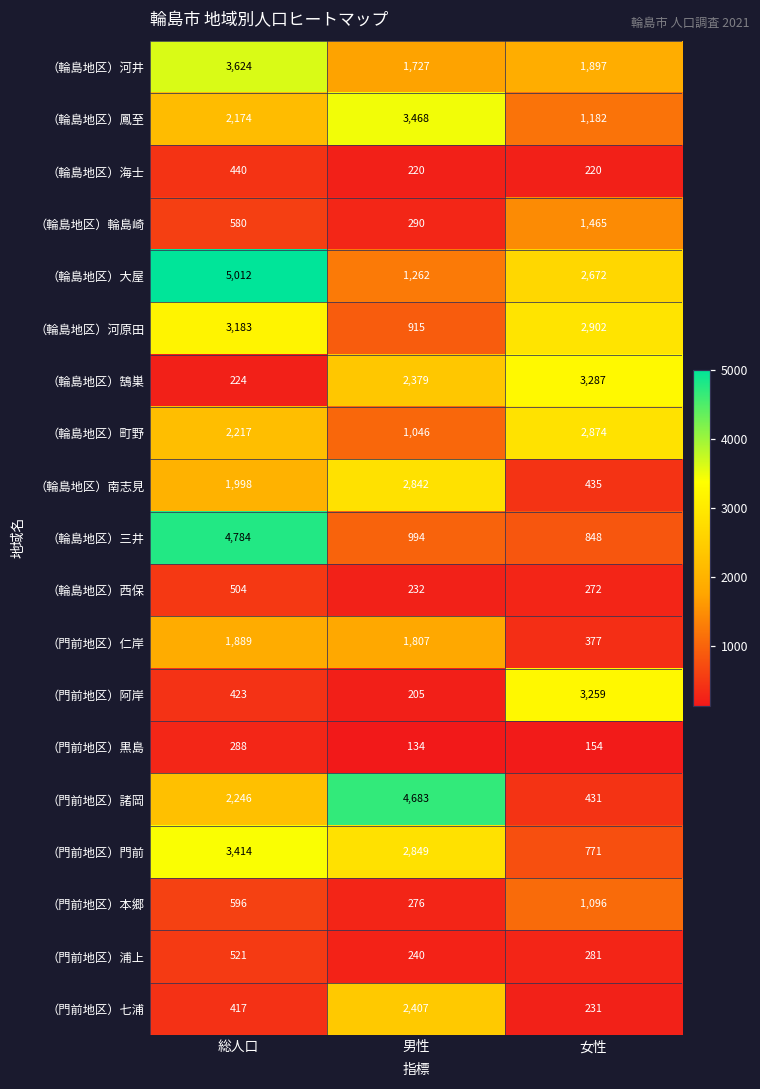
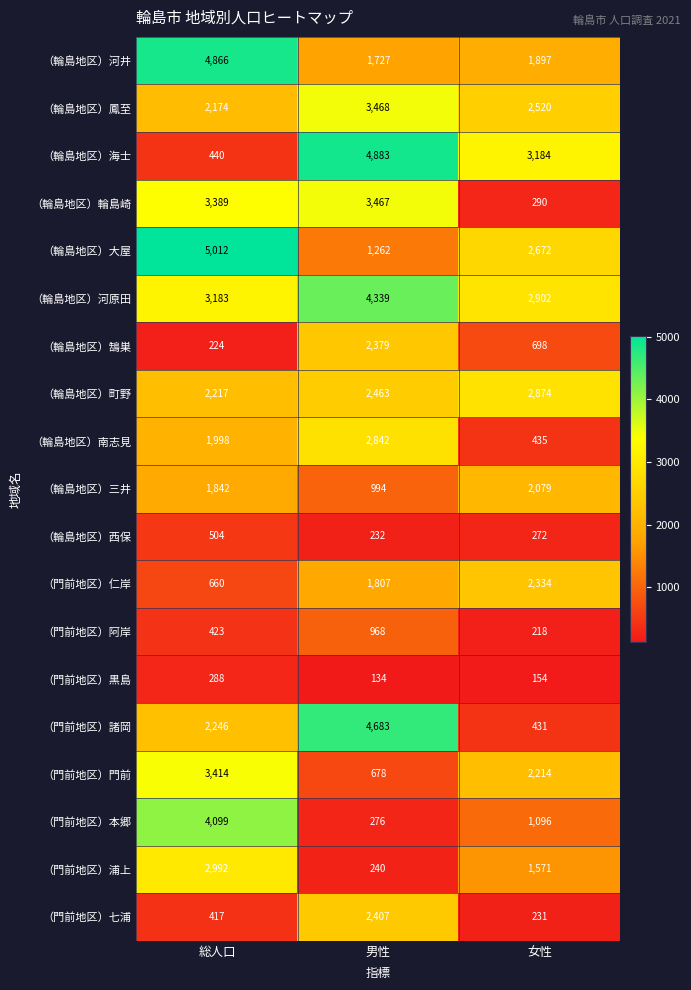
  {
    "（輪島地区）河井": {
-     "総人口": "3,624",
+     "総人口": "4,866",
      "男性": "1,727",
      "女性": "1,897"
    },
    "（輪島地区）鳳至": {
      "総人口": "2,174",
      "男性": "3,468",
-     "女性": "1,182"
+     "女性": "2,520"
    },
    "（輪島地区）海士": {
      "総人口": "440",
-     "男性": "220",
-     "女性": "220"
+     "男性": "4,883",
+     "女性": "3,184"
    },
    "（輪島地区）輪島崎": {
-     "総人口": "580",
-     "男性": "290",
-     "女性": "1,465"
+     "総人口": "3,389",
+     "男性": "3,467",
+     "女性": "290"
    },
    "（輪島地区）大屋": {
      "総人口": "5,012",
      "男性": "1,262",
      "女性": "2,672"
    },
    "（輪島地区）河原田": {
      "総人口": "3,183",
-     "男性": "915",
+     "男性": "4,339",
      "女性": "2,902"
    },
    "（輪島地区）鵠巣": {
      "総人口": "224",
      "男性": "2,379",
-     "女性": "3,287"
+     "女性": "698"
    },
    "（輪島地区）町野": {
      "総人口": "2,217",
-     "男性": "1,046",
+     "男性": "2,463",
      "女性": "2,874"
    },
    "（輪島地区）南志見": {
      "総人口": "1,998",
      "男性": "2,842",
      "女性": "435"
    },
    "（輪島地区）三井": {
-     "総人口": "4,784",
+     "総人口": "1,842",
      "男性": "994",
-     "女性": "848"
+     "女性": "2,079"
    },
    "（輪島地区）西保": {
      "総人口": "504",
      "男性": "232",
      "女性": "272"
    },
    "（門前地区）仁岸": {
-     "総人口": "1,889",
+     "総人口": "660",
      "男性": "1,807",
-     "女性": "377"
+     "女性": "2,334"
    },
    "（門前地区）阿岸": {
      "総人口": "423",
-     "男性": "205",
-     "女性": "3,259"
+     "男性": "968",
+     "女性": "218"
    },
    "（門前地区）黒島": {
      "総人口": "288",
      "男性": "134",
      "女性": "154"
    },
    "（門前地区）諸岡": {
      "総人口": "2,246",
      "男性": "4,683",
      "女性": "431"
    },
    "（門前地区）門前": {
      "総人口": "3,414",
-     "男性": "2,849",
-     "女性": "771"
+     "男性": "678",
+     "女性": "2,214"
    },
    "（門前地区）本郷": {
-     "総人口": "596",
+     "総人口": "4,099",
      "男性": "276",
      "女性": "1,096"
    },
    "（門前地区）浦上": {
-     "総人口": "521",
+     "総人口": "2,992",
      "男性": "240",
-     "女性": "281"
+     "女性": "1,571"
    },
    "（門前地区）七浦": {
      "総人口": "417",
      "男性": "2,407",
      "女性": "231"
    }
  }
